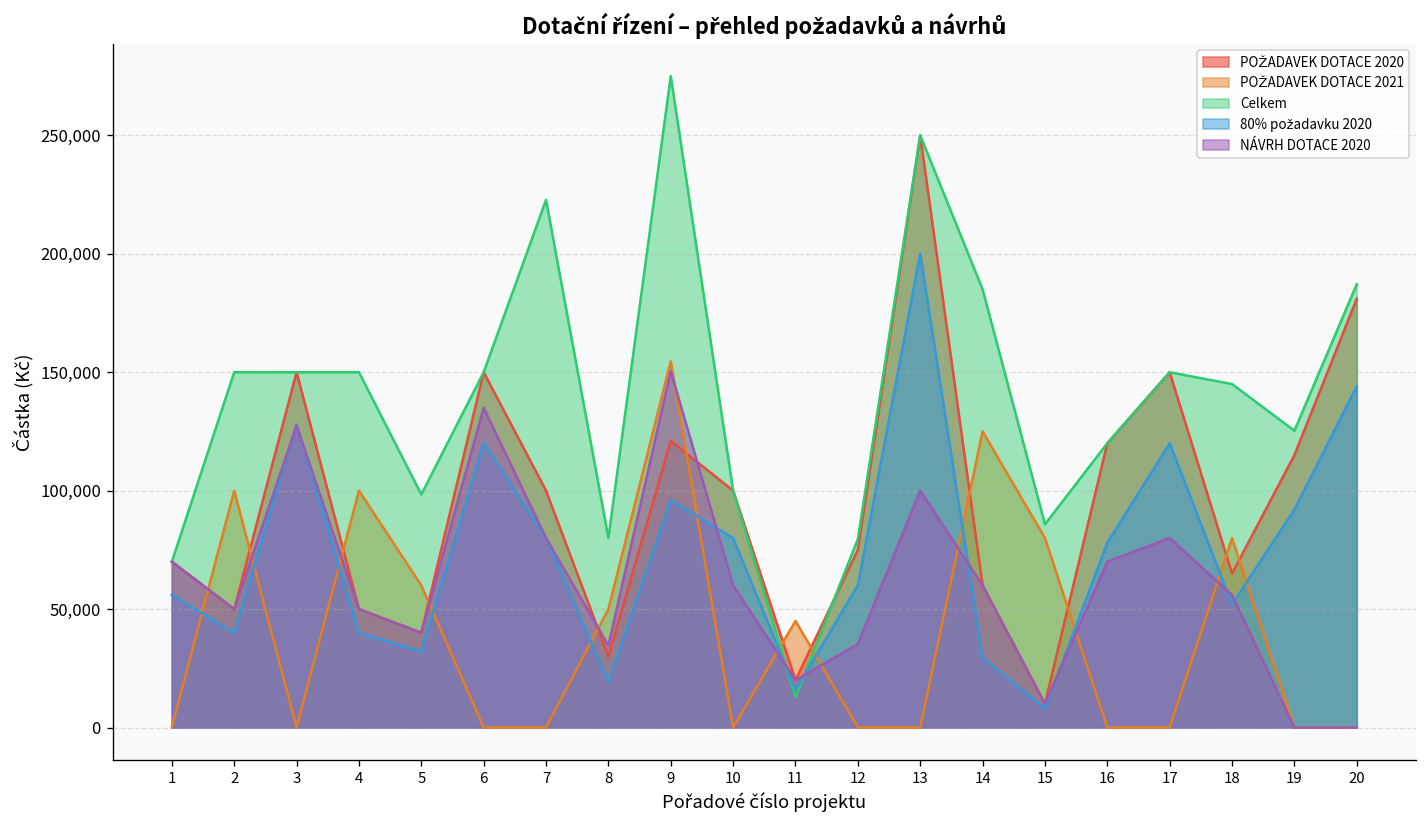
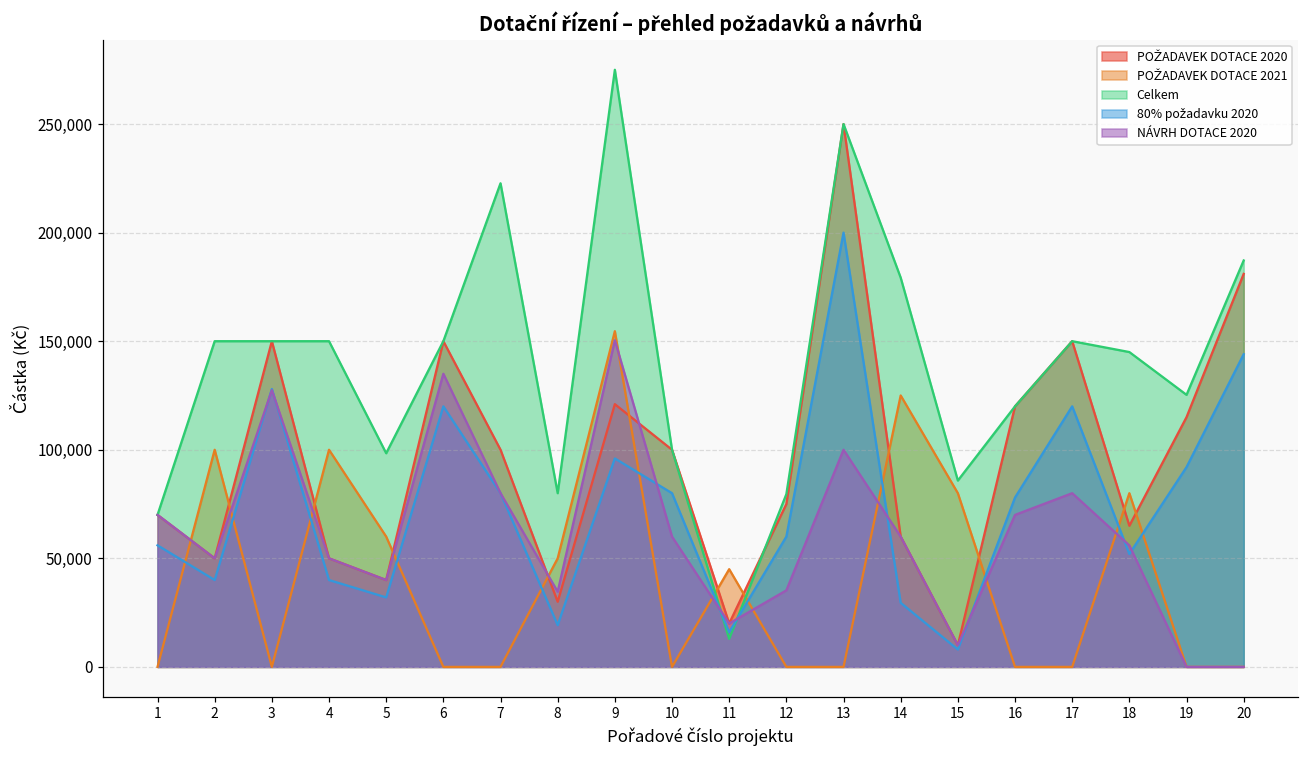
  {
    "Celkem": {
      "2": "150,000",
      "4": "150,000",
      "5": "98,000",
      "7": "223,000",
      "8": "80,000",
      "9": "275,000",
      "11": "13,000",
      "12": "80,000",
-     "14": "185,000",
+     "14": "179,000",
      "15": "86,000",
      "18": "145,000",
      "19": "125,000",
      "20": "187,000"
    },
    "80% požadavku 2020": {
      "1": "56,000",
      "2": "40,000",
      "4": "40,000",
      "5": "32,000",
      "6": "120,000",
      "8": "19,000",
      "9": "96,000",
      "10": "80,000",
      "11": "16,000",
      "12": "60,000",
      "13": "200,000",
      "14": "30,000",
      "15": "8,000",
      "16": "78,000",
      "17": "120,000",
      "18": "52,000",
      "19": "92,000",
      "20": "144,000"
    },
    "NÁVRH DOTACE 2020": {
      "6": "135,000",
      "8": "35,000",
      "9": "150,000",
      "10": "60,000",
      "12": "35,000",
      "13": "100,000",
      "16": "70,000",
      "17": "80,000",
      "18": "56,000"
    }
  }
